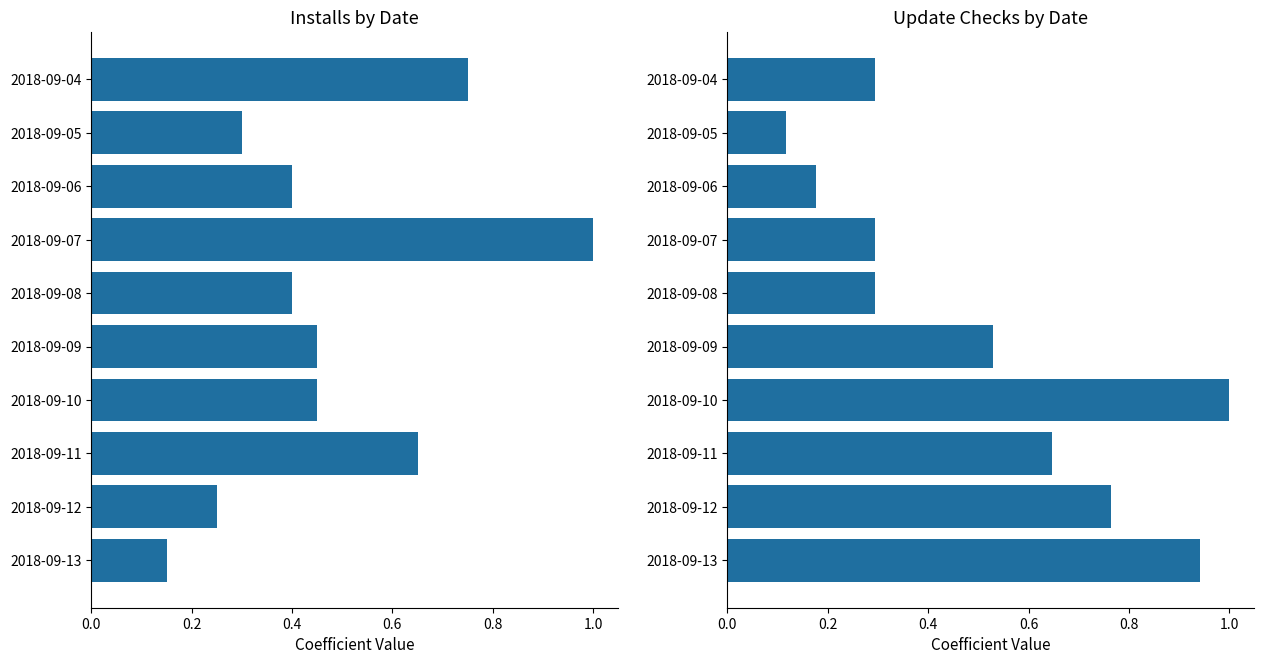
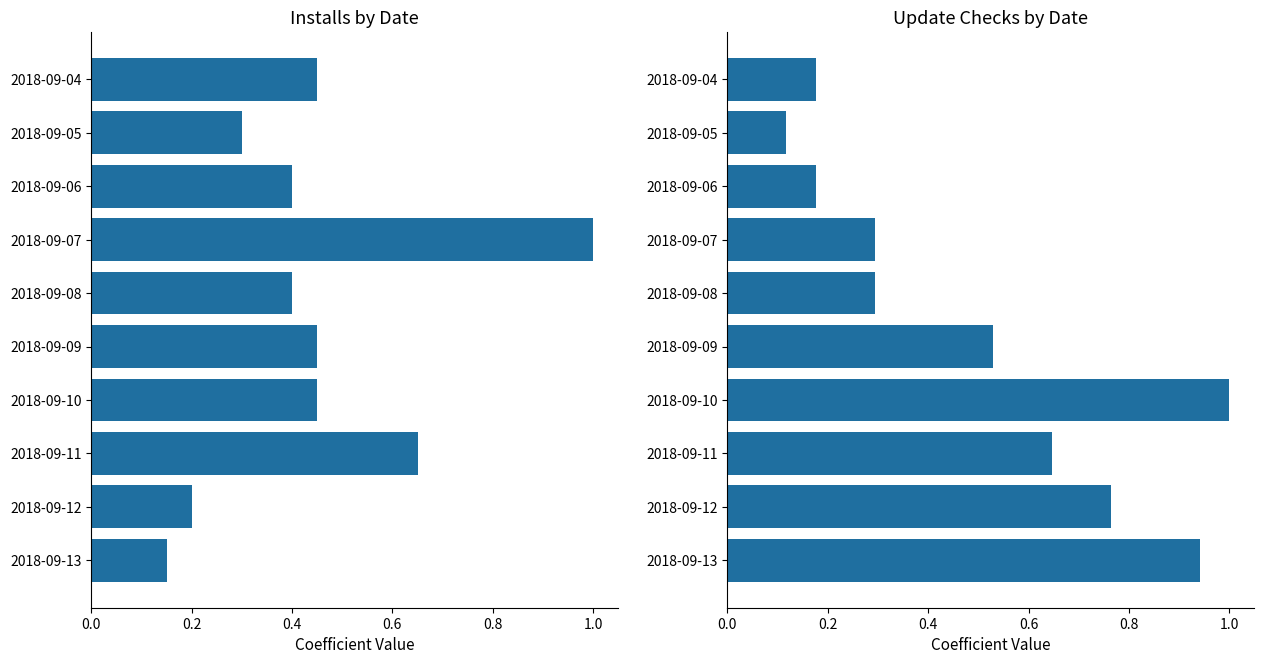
  {
    "Installs by Date": {
-     "2018-09-04": 0.75,
+     "2018-09-04": 0.45,
      "2018-09-05": 0.30,
      "2018-09-06": 0.40,
      "2018-09-07": 1.00,
      "2018-09-08": 0.40,
      "2018-09-09": 0.45,
      "2018-09-10": 0.45,
      "2018-09-11": 0.65,
-     "2018-09-12": 0.25,
+     "2018-09-12": 0.20,
      "2018-09-13": 0.15
    },
    "Update Checks by Date": {
-     "2018-09-04": 0.29,
+     "2018-09-04": 0.18,
      "2018-09-05": 0.12,
      "2018-09-06": 0.18,
      "2018-09-07": 0.29,
      "2018-09-08": 0.29,
      "2018-09-09": 0.53,
      "2018-09-10": 1.00,
      "2018-09-11": 0.65,
      "2018-09-12": 0.76,
      "2018-09-13": 0.94
    }
  }
